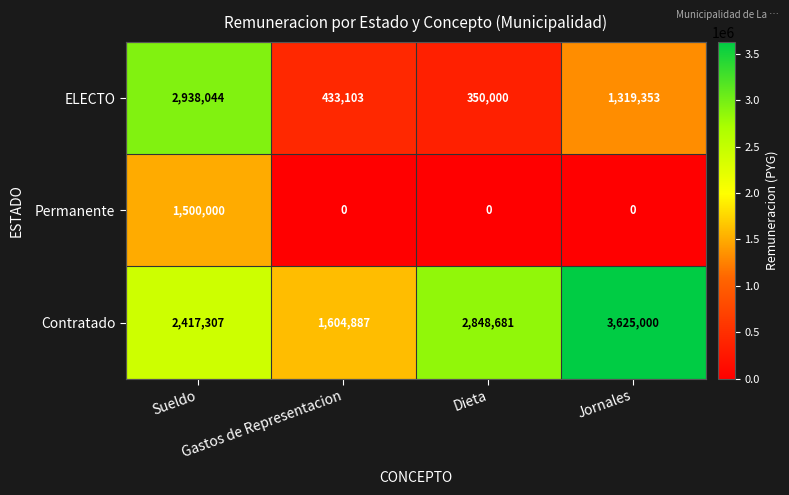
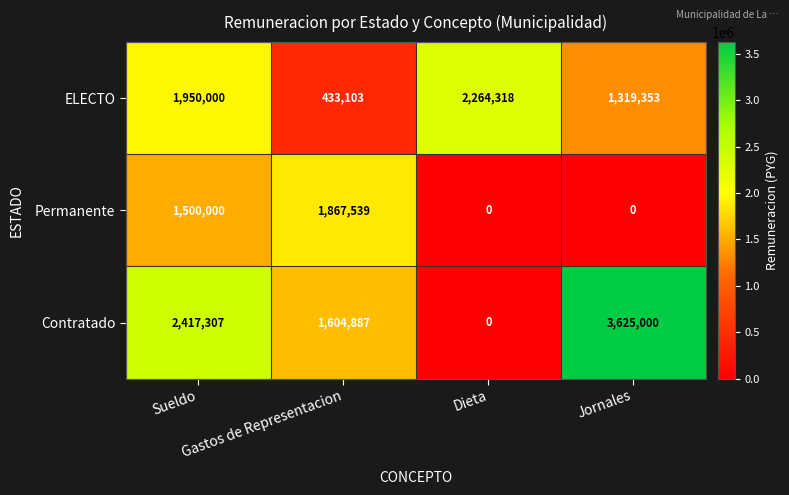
  {
    "ELECTO": {
-     "Sueldo": "2,938,044",
+     "Sueldo": "1,950,000",
      "Gastos de Representacion": "433,103",
-     "Dieta": "350,000",
+     "Dieta": "2,264,318",
      "Jornales": "1,319,353"
    },
    "Permanente": {
      "Sueldo": "1,500,000",
-     "Gastos de Representacion": "0",
+     "Gastos de Representacion": "1,867,539",
      "Dieta": "0",
      "Jornales": "0"
    },
    "Contratado": {
      "Sueldo": "2,417,307",
      "Gastos de Representacion": "1,604,887",
-     "Dieta": "2,848,681",
+     "Dieta": "0",
      "Jornales": "3,625,000"
    }
  }
